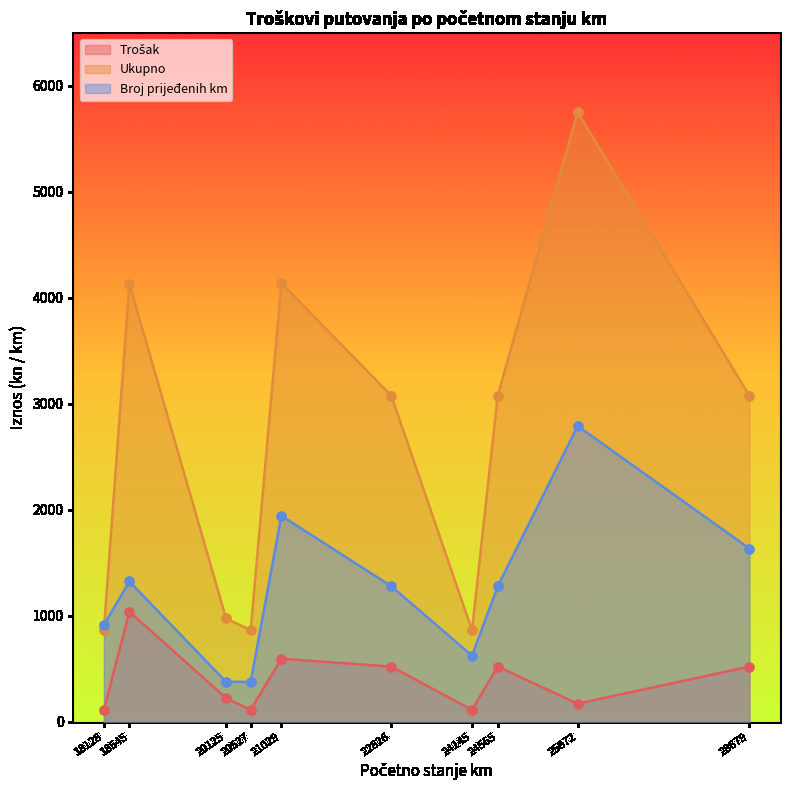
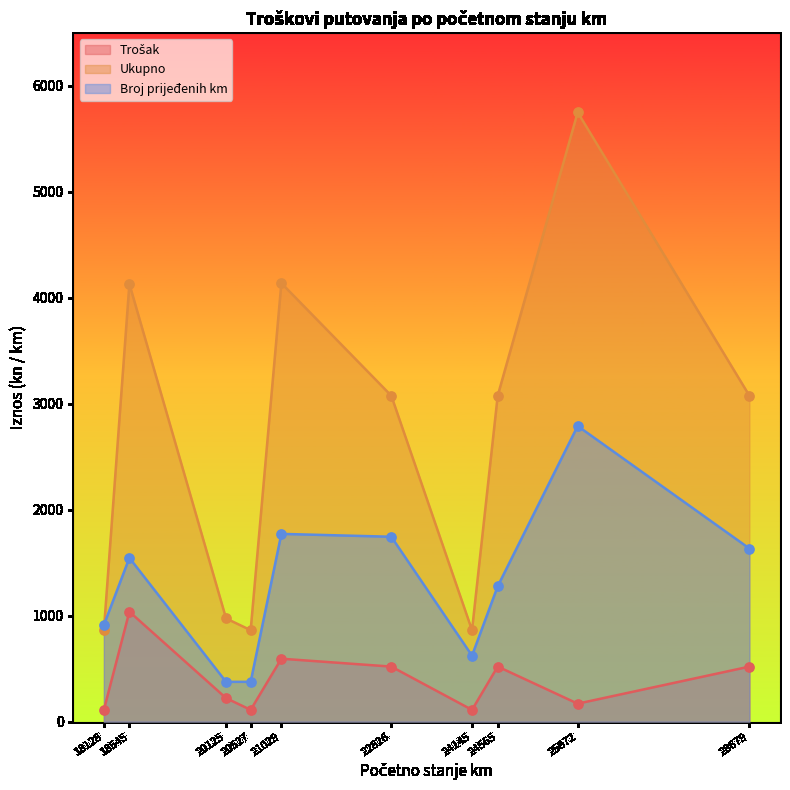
  {
    "Broj prijeđenih km": {
      "18128": 910,
-     "18545": 1320,
+     "18545": 1550,
      "20125": 380,
      "20527": 380,
-     "21029": 1940,
-     "22826": 1280,
+     "21029": 1770,
+     "22826": 1750,
      "24145": 620,
      "24565": 1280,
      "25872": 2790,
      "28679": 1630
    }
  }
